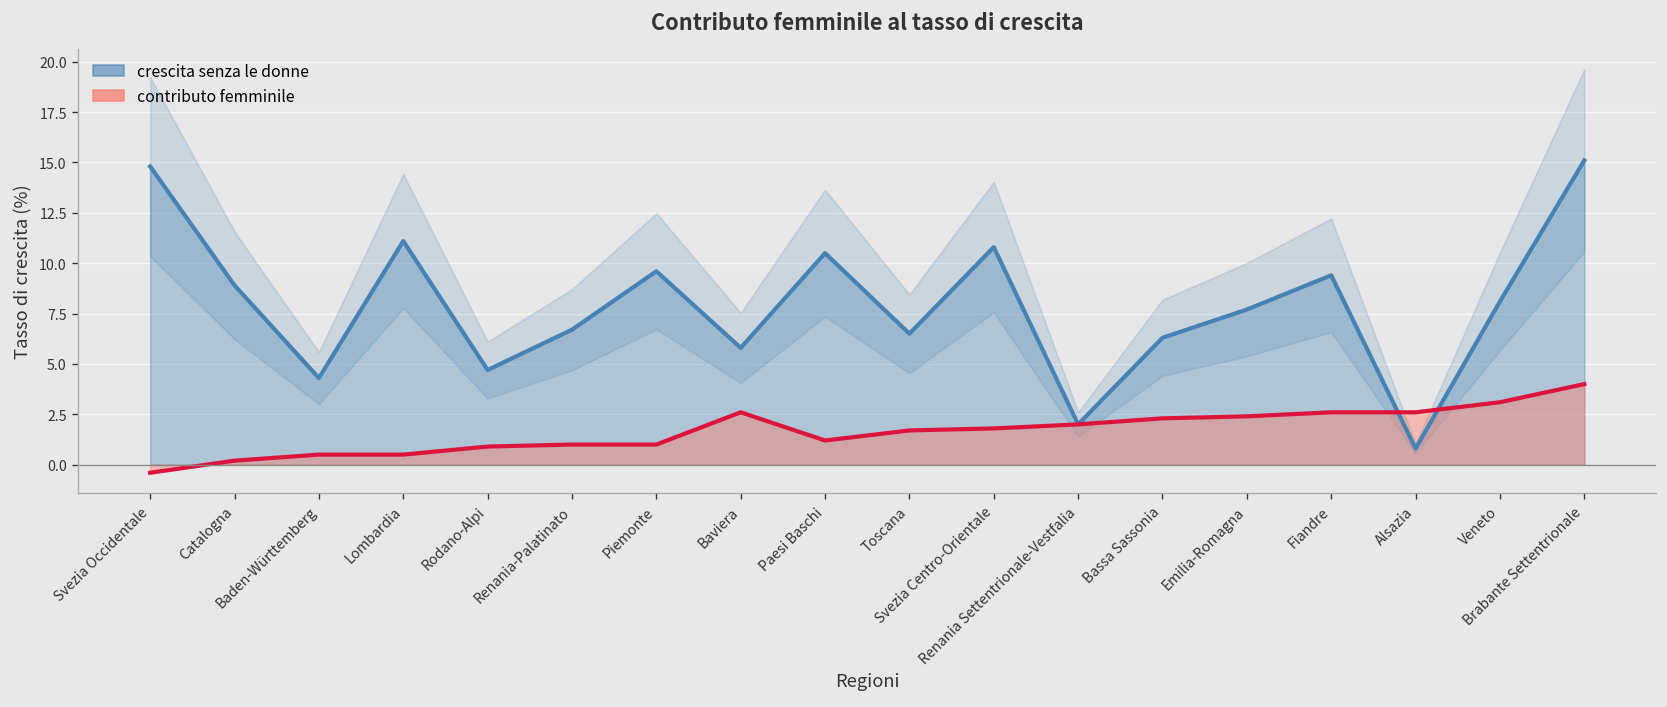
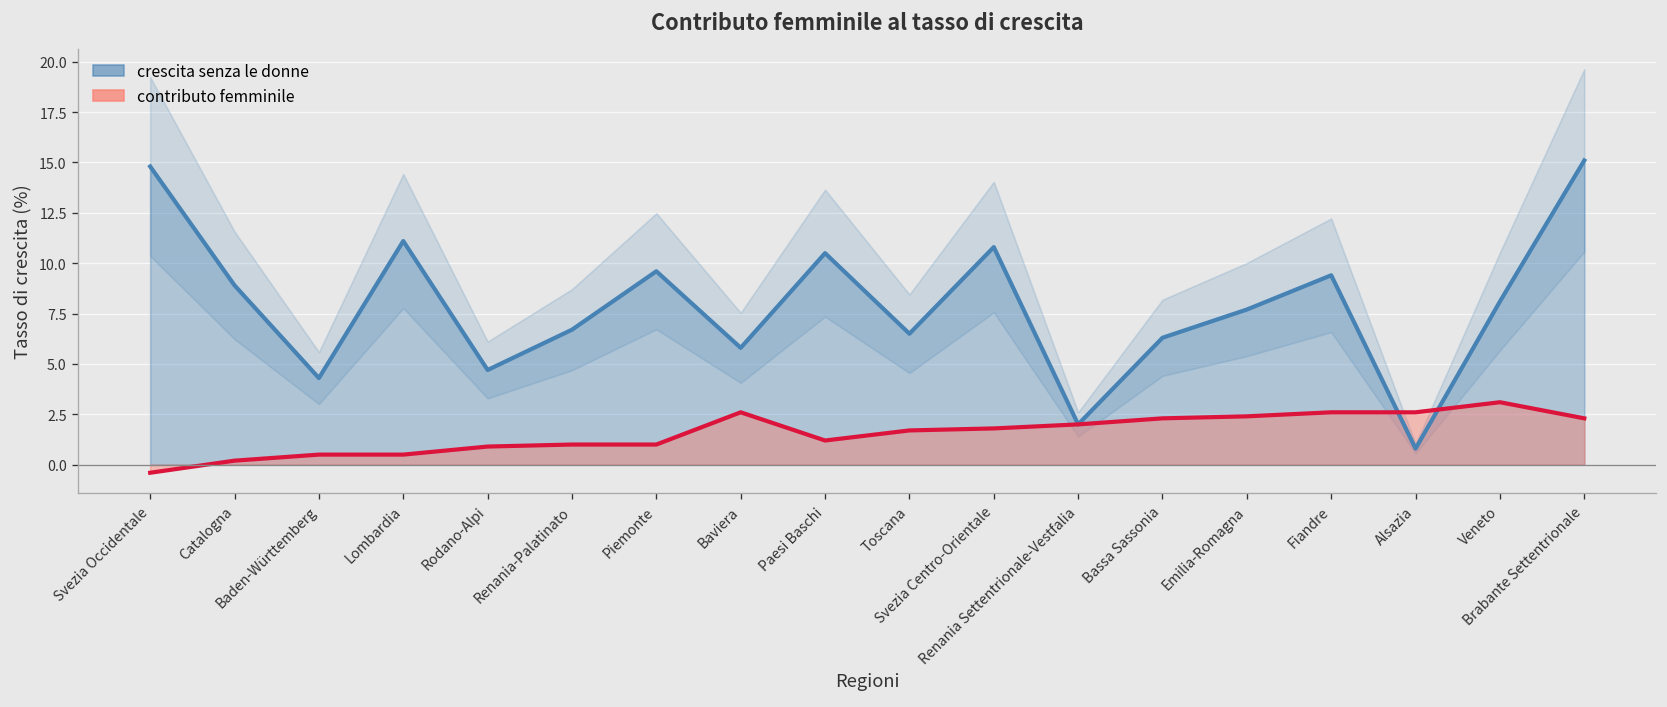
  {
    "contributo femminile": {
-     "Brabante Settentrionale": 4.0
+     "Brabante Settentrionale": 2.3
    }
  }
